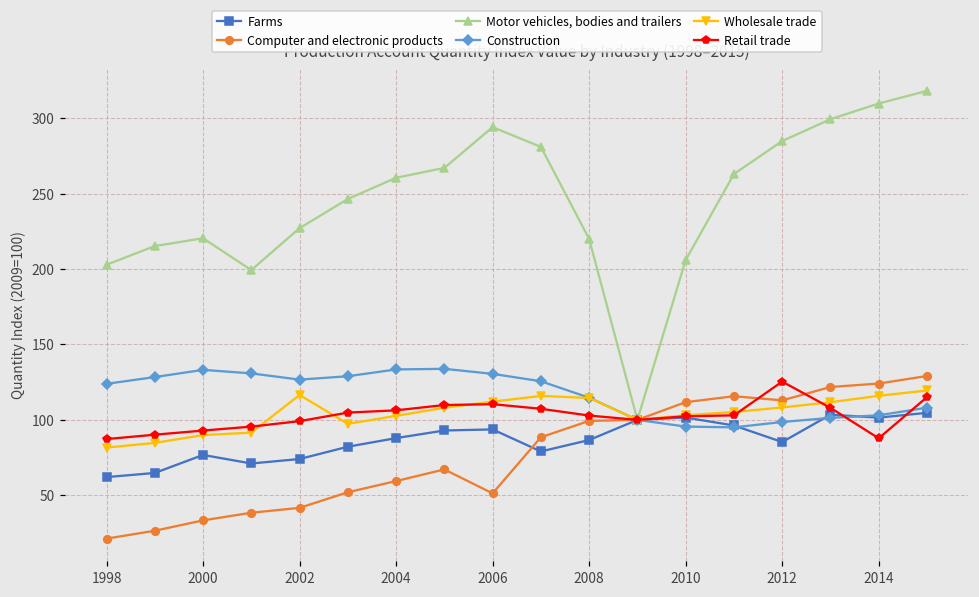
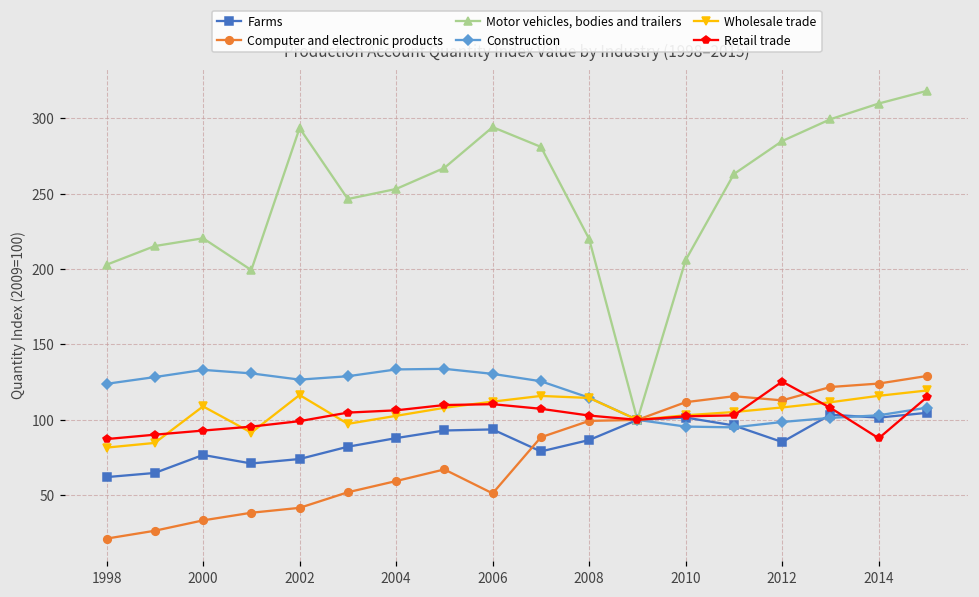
  {
    "Computer and electronic products": {
      "1998": 21,
      "2000": 33,
      "2002": 42,
      "2004": 59,
      "2006": 51,
      "2008": 99,
      "2010": 112,
      "2012": 113,
      "2014": 124
    },
    "Motor vehicles, bodies and trailers": {
      "1998": 203,
      "2000": 220,
-     "2002": 227,
-     "2004": 261,
+     "2002": 293,
+     "2004": 253,
      "2006": 294,
      "2008": 220,
      "2010": 206,
      "2012": 285,
      "2014": 310
    },
    "Wholesale trade": {
      "1998": 82,
-     "2000": 90,
+     "2000": 109,
      "2002": 116,
      "2004": 103,
      "2012": 108,
      "2014": 116
    },
    "Retail trade": {
      "1998": 87,
      "2000": 93,
      "2002": 99,
      "2004": 106,
      "2008": 103,
      "2012": 125,
      "2014": 88
    }
  }
